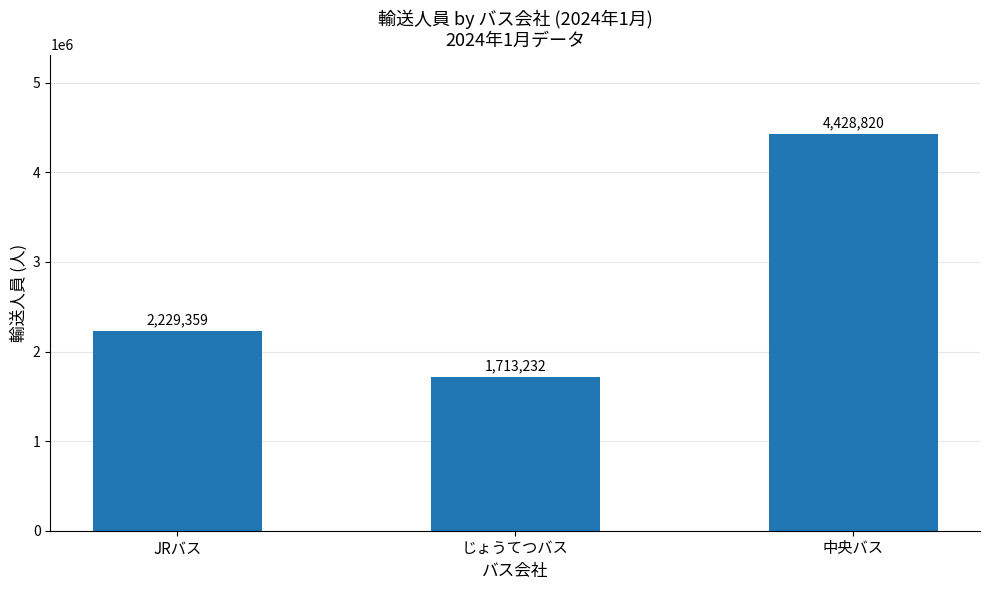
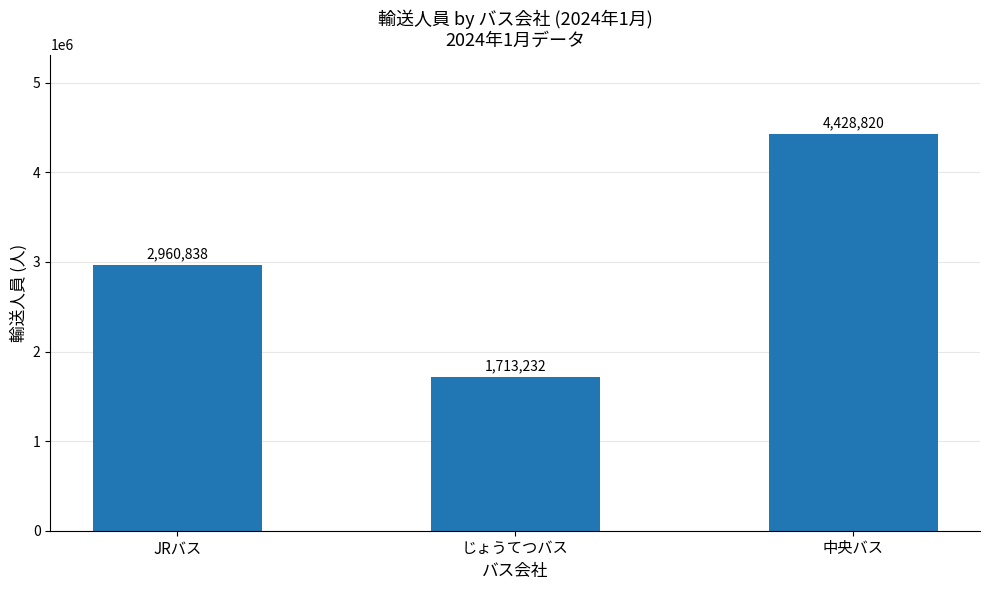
  {
-   "JRバス": "2,229,359",
+   "JRバス": "2,960,838",
    "じょうてつバス": "1,713,232",
    "中央バス": "4,428,820"
  }
